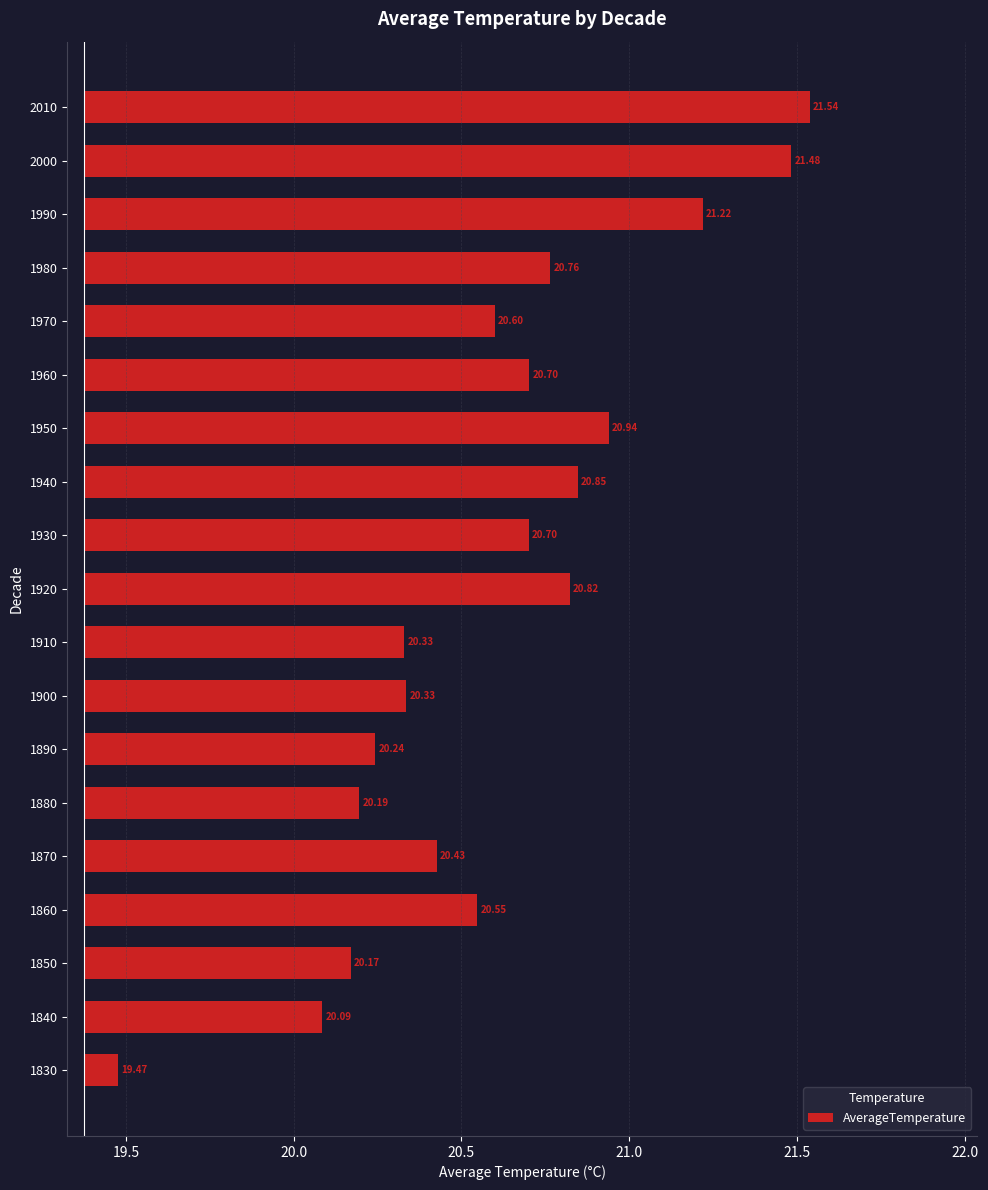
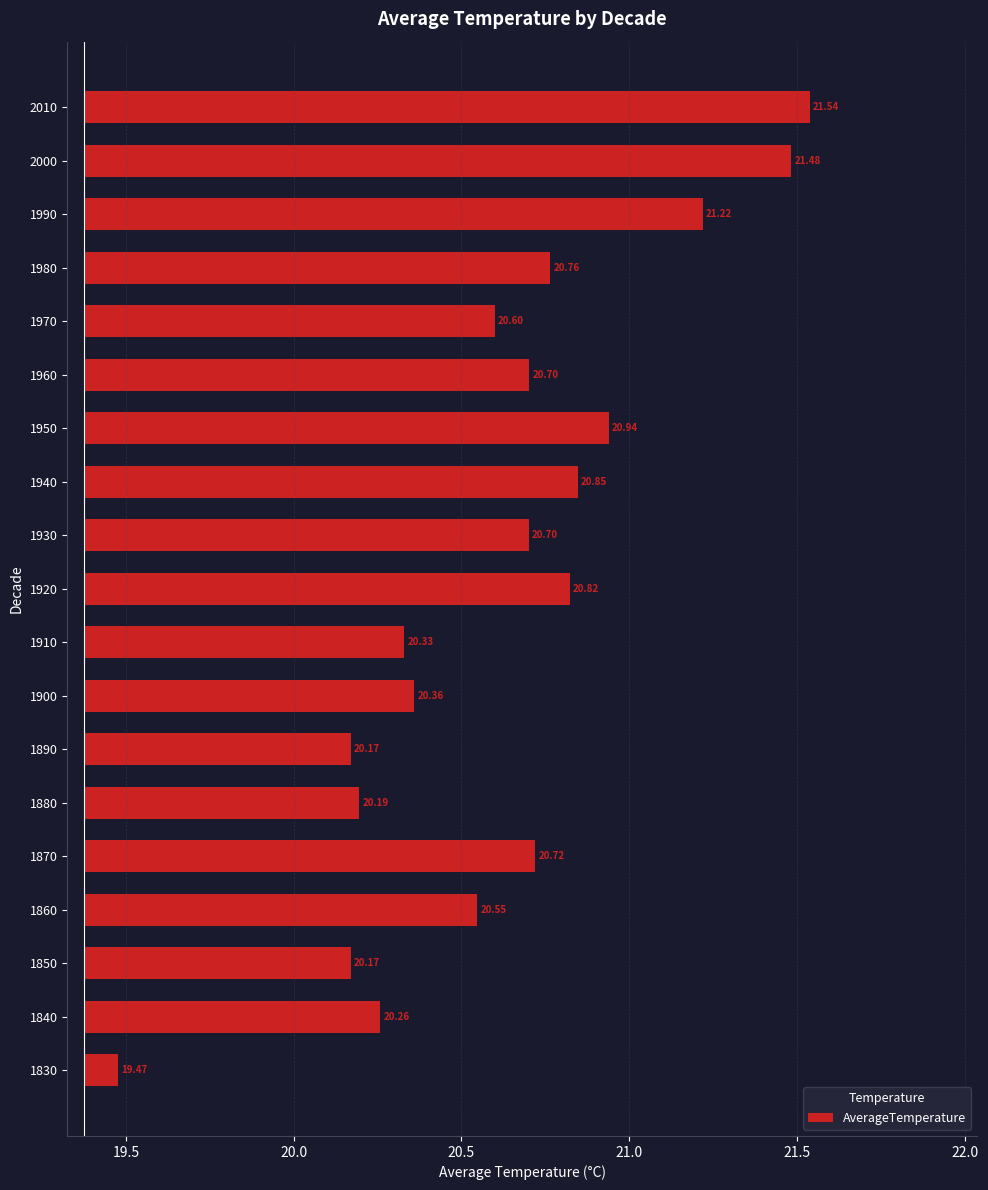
  {
-   "1900": 20.33,
-   "1890": 20.24,
-   "1870": 20.43,
-   "1840": 20.09
+   "1900": 20.36,
+   "1890": 20.17,
+   "1870": 20.72,
+   "1840": 20.26
  }
